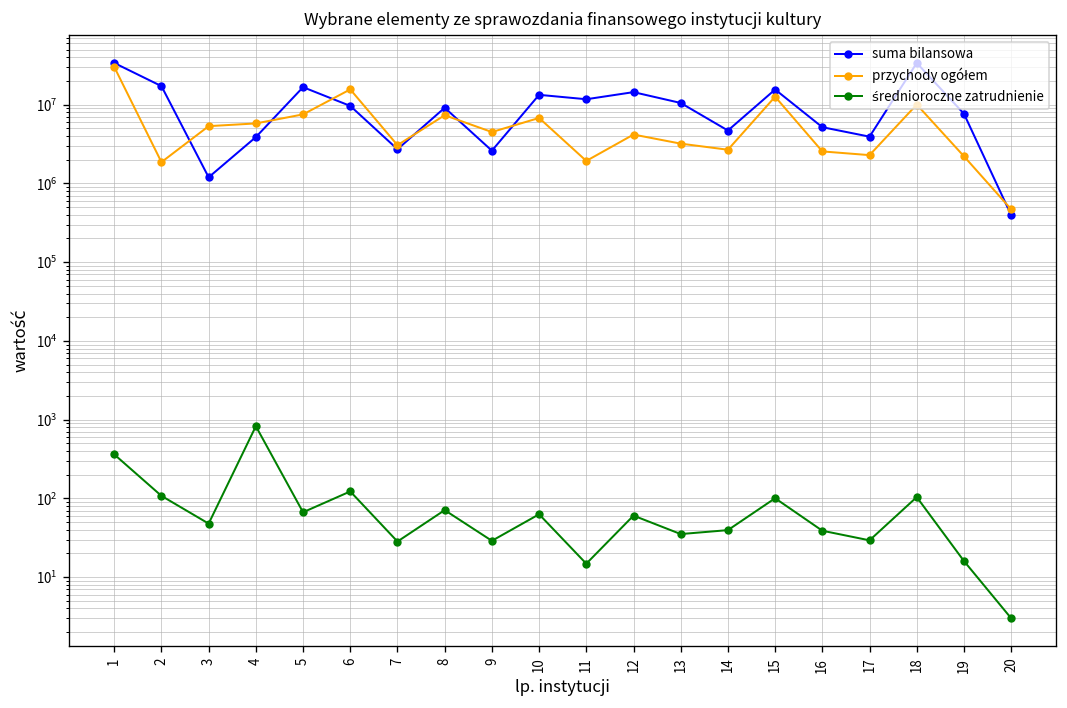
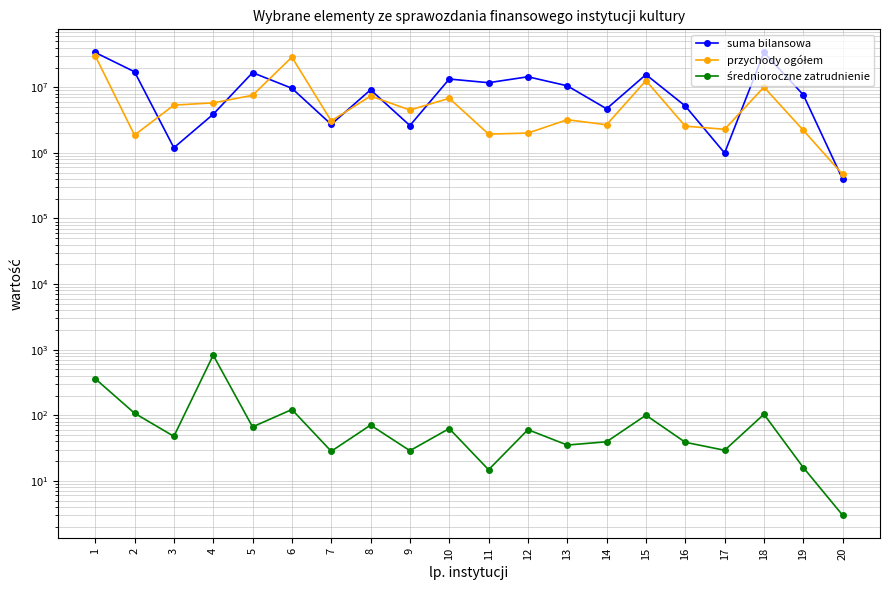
  {
    "suma bilansowa": {
      "1": 30000000,
      "2": 17000000,
      "3": 1200000,
      "4": 4000000,
      "5": 17000000,
      "6": 10000000,
      "7": 2700000,
      "8": 9000000,
      "9": 2600000,
      "10": 13000000,
      "11": 12000000,
      "12": 14000000,
      "13": 11000000,
      "14": 5000000,
      "15": 16000000,
      "16": 5000000,
-     "17": 4000000,
+     "17": 1000000,
      "19": 8000000,
      "20": 400000
    },
    "przychody ogółem": {
      "1": 30000000,
      "2": 1900000,
      "3": 5000000,
      "4": 6000000,
      "5": 8000000,
-     "6": 16000000,
+     "6": 30000000,
      "7": 3000000,
      "8": 7000000,
      "9": 5000000,
      "10": 7000000,
      "11": 1900000,
-     "12": 4000000,
+     "12": 2000000,
      "13": 3000000,
      "14": 2700000,
      "15": 13000000,
      "16": 2600000,
      "17": 2300000,
      "18": 10000000,
      "19": 2200000,
      "20": 500000
    },
    "średnioroczne zatrudnienie": {
      "1": 400,
      "2": 110,
      "3": 50,
      "4": 800,
      "5": 70,
      "6": 120,
      "7": 28,
      "8": 70,
      "9": 30,
      "10": 60,
      "11": 15,
      "12": 60,
      "13": 40,
      "14": 40,
      "15": 100,
      "16": 40,
      "17": 30,
      "18": 100,
      "19": 16,
      "20": 3
    }
  }
